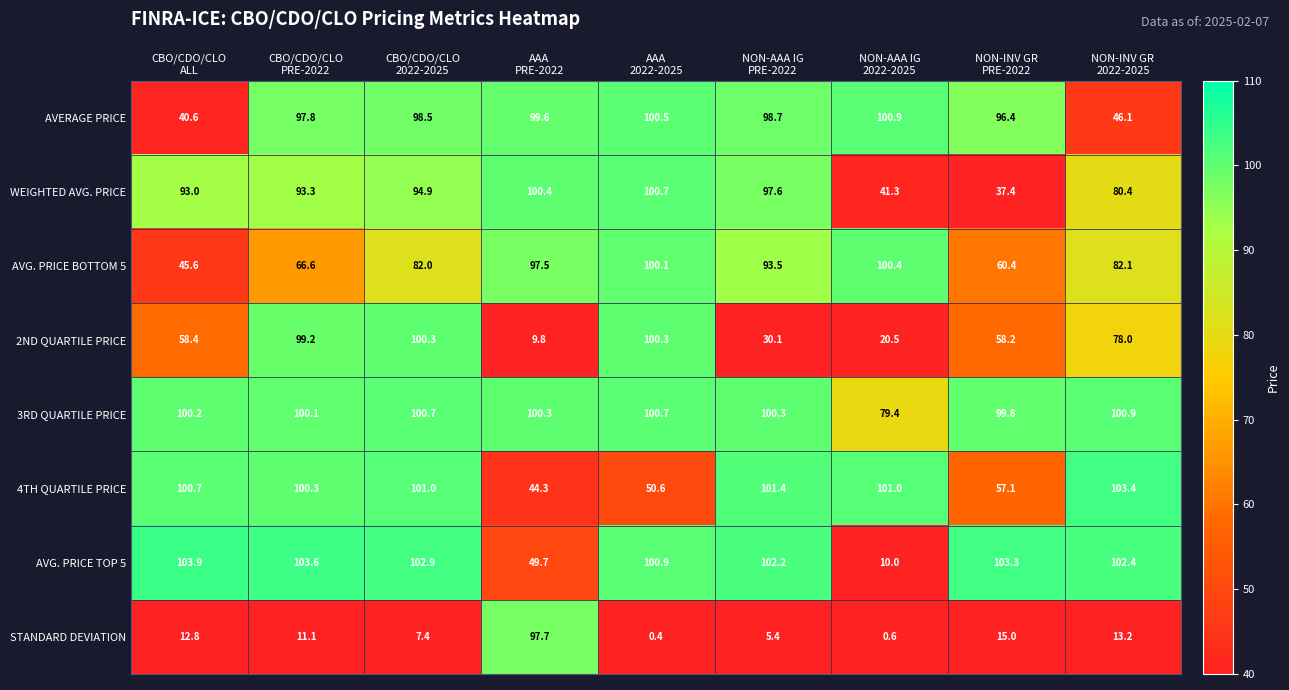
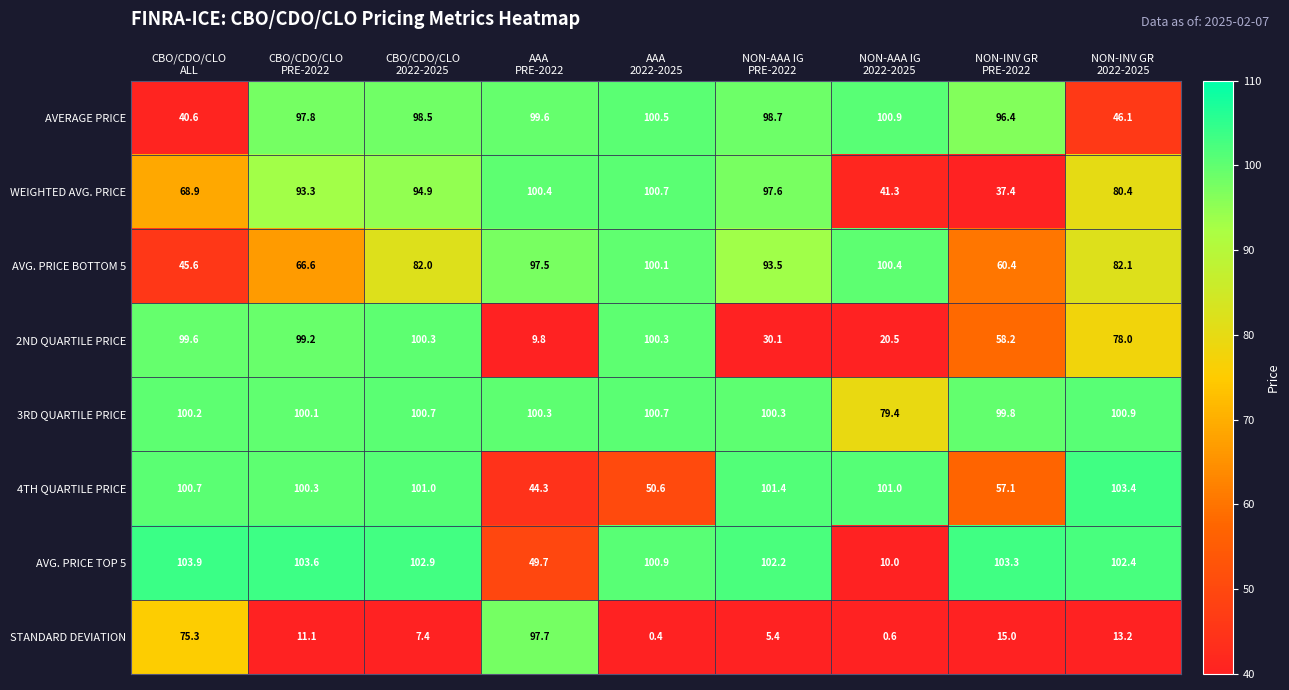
  {
    "AVERAGE PRICE": {
      "CBO/CDO/CLO ALL": 40.6,
      "CBO/CDO/CLO PRE-2022": 97.8,
      "CBO/CDO/CLO 2022-2025": 98.5,
      "AAA PRE-2022": 99.6,
      "AAA 2022-2025": 100.5,
      "NON-AAA IG PRE-2022": 98.7,
      "NON-AAA IG 2022-2025": 100.9,
      "NON-INV GR PRE-2022": 96.4,
      "NON-INV GR 2022-2025": 46.1
    },
    "WEIGHTED AVG. PRICE": {
-     "CBO/CDO/CLO ALL": 93.0,
+     "CBO/CDO/CLO ALL": 68.9,
      "CBO/CDO/CLO PRE-2022": 93.3,
      "CBO/CDO/CLO 2022-2025": 94.9,
      "AAA PRE-2022": 100.4,
      "AAA 2022-2025": 100.7,
      "NON-AAA IG PRE-2022": 97.6,
      "NON-AAA IG 2022-2025": 41.3,
      "NON-INV GR PRE-2022": 37.4,
      "NON-INV GR 2022-2025": 80.4
    },
    "AVG. PRICE BOTTOM 5": {
      "CBO/CDO/CLO ALL": 45.6,
      "CBO/CDO/CLO PRE-2022": 66.6,
      "CBO/CDO/CLO 2022-2025": 82.0,
      "AAA PRE-2022": 97.5,
      "AAA 2022-2025": 100.1,
      "NON-AAA IG PRE-2022": 93.5,
      "NON-AAA IG 2022-2025": 100.4,
      "NON-INV GR PRE-2022": 60.4,
      "NON-INV GR 2022-2025": 82.1
    },
    "2ND QUARTILE PRICE": {
-     "CBO/CDO/CLO ALL": 58.4,
+     "CBO/CDO/CLO ALL": 99.6,
      "CBO/CDO/CLO PRE-2022": 99.2,
      "CBO/CDO/CLO 2022-2025": 100.3,
      "AAA PRE-2022": 9.8,
      "AAA 2022-2025": 100.3,
      "NON-AAA IG PRE-2022": 30.1,
      "NON-AAA IG 2022-2025": 20.5,
      "NON-INV GR PRE-2022": 58.2,
      "NON-INV GR 2022-2025": 78.0
    },
    "3RD QUARTILE PRICE": {
      "CBO/CDO/CLO ALL": 100.2,
      "CBO/CDO/CLO PRE-2022": 100.1,
      "CBO/CDO/CLO 2022-2025": 100.7,
      "AAA PRE-2022": 100.3,
      "AAA 2022-2025": 100.7,
      "NON-AAA IG PRE-2022": 100.3,
      "NON-AAA IG 2022-2025": 79.4,
      "NON-INV GR PRE-2022": 99.8,
      "NON-INV GR 2022-2025": 100.9
    },
    "4TH QUARTILE PRICE": {
      "CBO/CDO/CLO ALL": 100.7,
      "CBO/CDO/CLO PRE-2022": 100.3,
      "CBO/CDO/CLO 2022-2025": 101.0,
      "AAA PRE-2022": 44.3,
      "AAA 2022-2025": 50.6,
      "NON-AAA IG PRE-2022": 101.4,
      "NON-AAA IG 2022-2025": 101.0,
      "NON-INV GR PRE-2022": 57.1,
      "NON-INV GR 2022-2025": 103.4
    },
    "AVG. PRICE TOP 5": {
      "CBO/CDO/CLO ALL": 103.9,
      "CBO/CDO/CLO PRE-2022": 103.6,
      "CBO/CDO/CLO 2022-2025": 102.9,
      "AAA PRE-2022": 49.7,
      "AAA 2022-2025": 100.9,
      "NON-AAA IG PRE-2022": 102.2,
      "NON-AAA IG 2022-2025": 10.0,
      "NON-INV GR PRE-2022": 103.3,
      "NON-INV GR 2022-2025": 102.4
    },
    "STANDARD DEVIATION": {
-     "CBO/CDO/CLO ALL": 12.8,
+     "CBO/CDO/CLO ALL": 75.3,
      "CBO/CDO/CLO PRE-2022": 11.1,
      "CBO/CDO/CLO 2022-2025": 7.4,
      "AAA PRE-2022": 97.7,
      "AAA 2022-2025": 0.4,
      "NON-AAA IG PRE-2022": 5.4,
      "NON-AAA IG 2022-2025": 0.6,
      "NON-INV GR PRE-2022": 15.0,
      "NON-INV GR 2022-2025": 13.2
    }
  }
